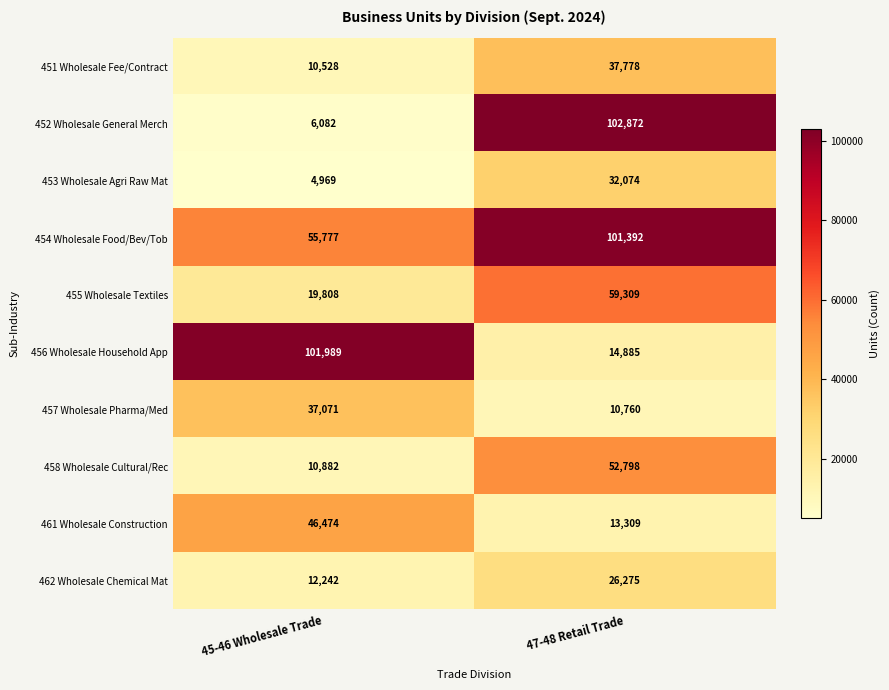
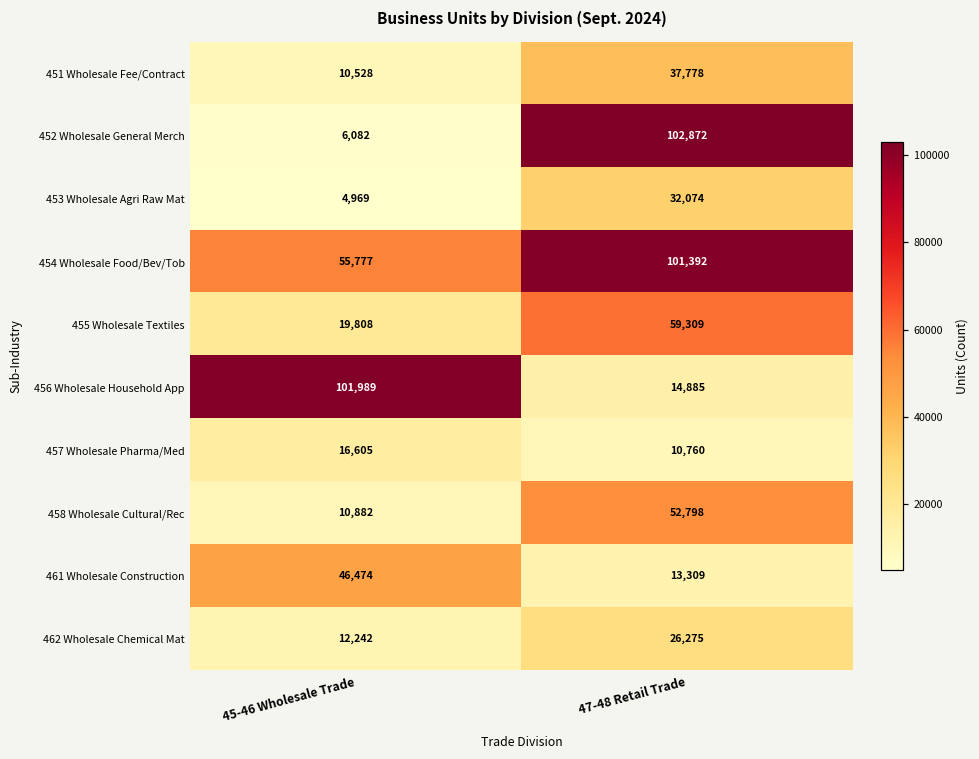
  {
    "451 Wholesale Fee/Contract": {
      "45-46 Wholesale Trade": "10,528",
      "47-48 Retail Trade": "37,778"
    },
    "452 Wholesale General Merch": {
      "45-46 Wholesale Trade": "6,082",
      "47-48 Retail Trade": "102,872"
    },
    "453 Wholesale Agri Raw Mat": {
      "45-46 Wholesale Trade": "4,969",
      "47-48 Retail Trade": "32,074"
    },
    "454 Wholesale Food/Bev/Tob": {
      "45-46 Wholesale Trade": "55,777",
      "47-48 Retail Trade": "101,392"
    },
    "455 Wholesale Textiles": {
      "45-46 Wholesale Trade": "19,808",
      "47-48 Retail Trade": "59,309"
    },
    "456 Wholesale Household App": {
      "45-46 Wholesale Trade": "101,989",
      "47-48 Retail Trade": "14,885"
    },
    "457 Wholesale Pharma/Med": {
-     "45-46 Wholesale Trade": "37,071",
+     "45-46 Wholesale Trade": "16,605",
      "47-48 Retail Trade": "10,760"
    },
    "458 Wholesale Cultural/Rec": {
      "45-46 Wholesale Trade": "10,882",
      "47-48 Retail Trade": "52,798"
    },
    "461 Wholesale Construction": {
      "45-46 Wholesale Trade": "46,474",
      "47-48 Retail Trade": "13,309"
    },
    "462 Wholesale Chemical Mat": {
      "45-46 Wholesale Trade": "12,242",
      "47-48 Retail Trade": "26,275"
    }
  }
